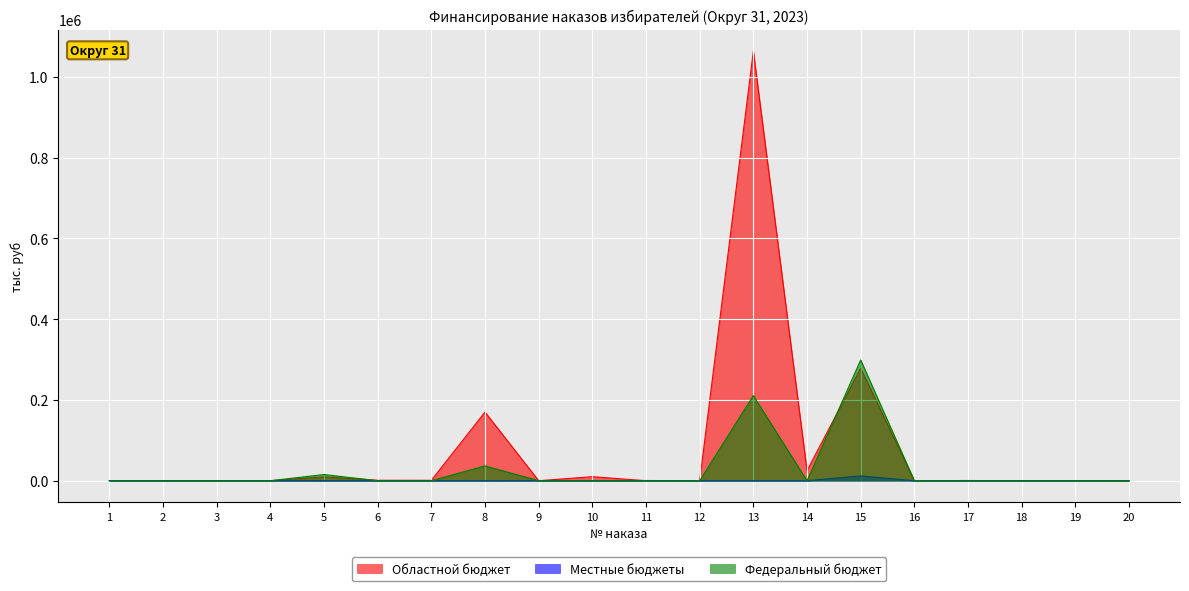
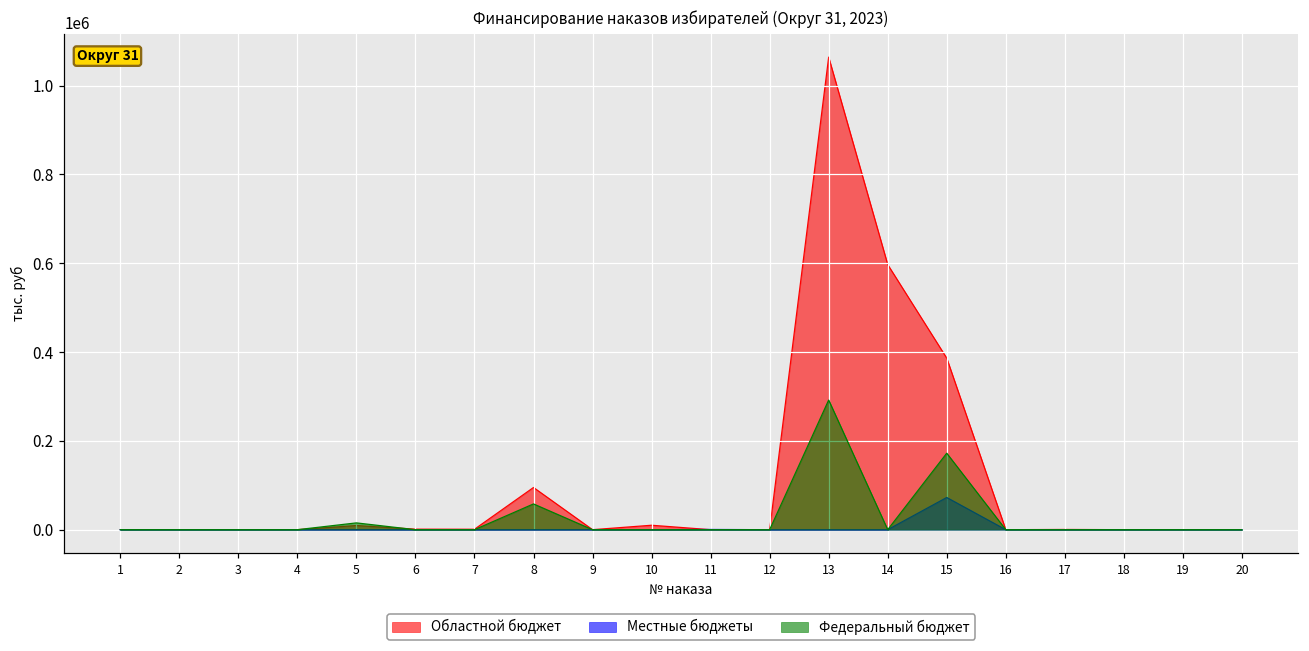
  {
    "Областной бюджет": {
-     "8": 170000,
+     "8": 100000,
      "10": 10000,
      "13": 1060000,
-     "14": 30000,
-     "15": 280000
+     "14": 600000,
+     "15": 390000
    },
    "Местные бюджеты": {
      "5": 0,
      "8": 0,
      "13": 0,
-     "15": 10000
+     "15": 70000
    },
    "Федеральный бюджет": {
-     "8": 40000,
-     "13": 210000,
-     "15": 300000
+     "8": 60000,
+     "13": 290000,
+     "15": 170000
    }
  }
